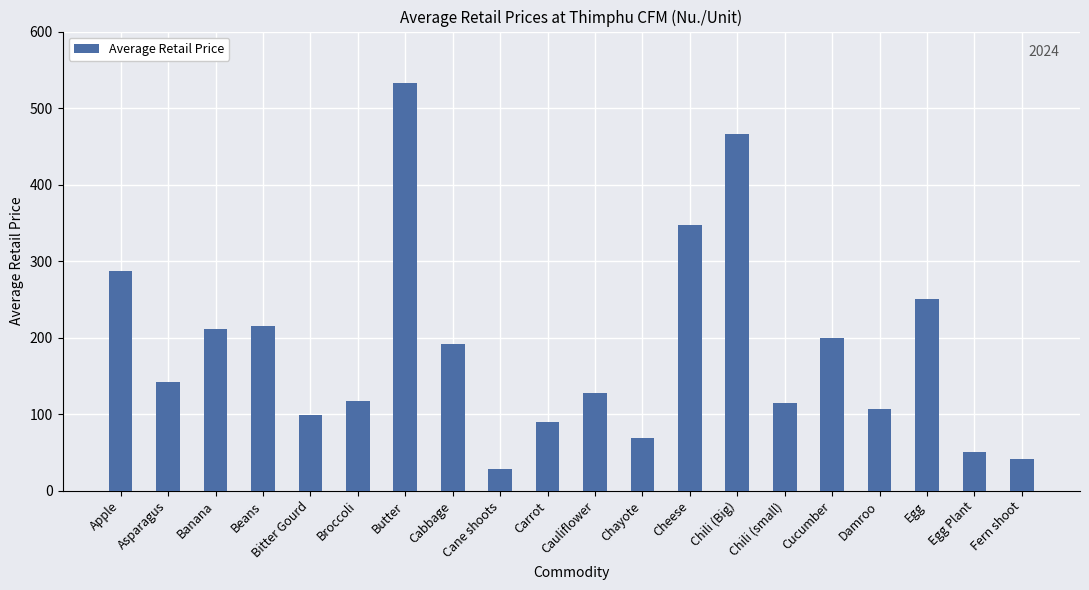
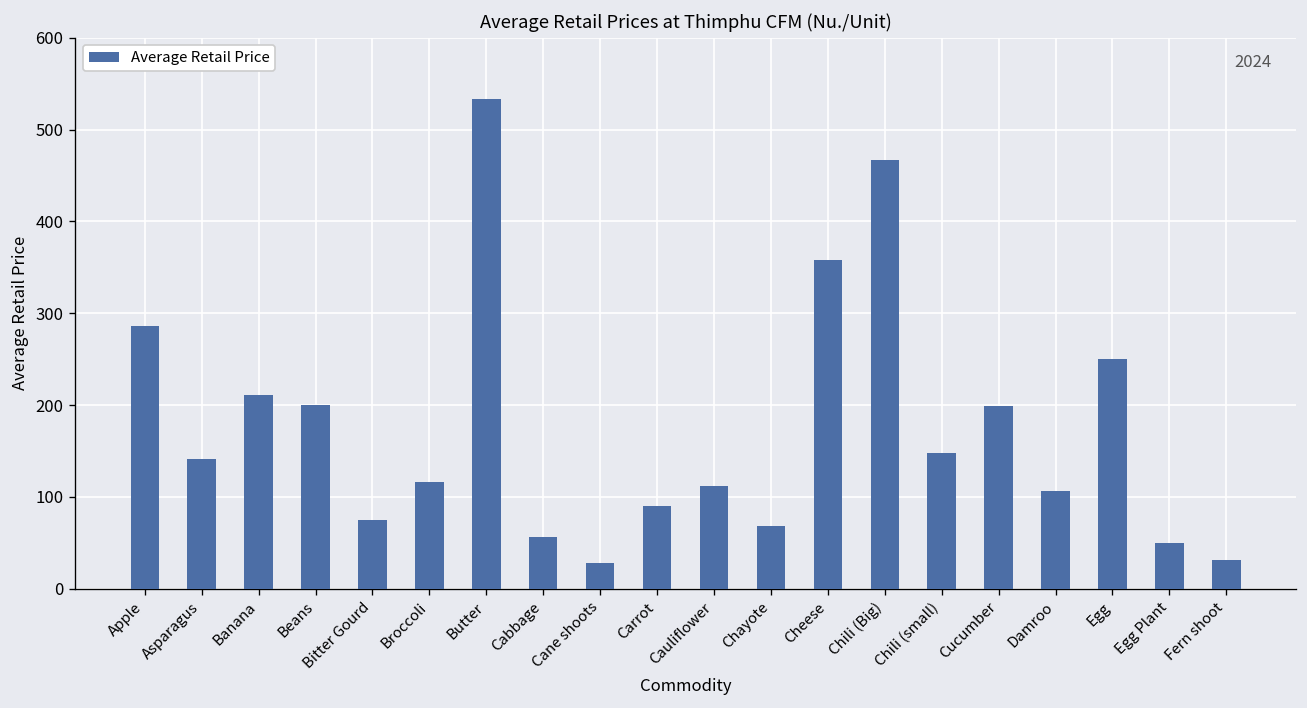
  {
    "Apple": 290,
    "Asparagus": 140,
    "Banana": 210,
-   "Beans": 220,
-   "Bitter Gourd": 100,
+   "Beans": 200,
+   "Bitter Gourd": 80,
    "Broccoli": 120,
    "Butter": 530,
-   "Cabbage": 190,
+   "Cabbage": 60,
    "Cane shoots": 30,
    "Carrot": 90,
-   "Cauliflower": 130,
+   "Cauliflower": 110,
    "Chayote": 70,
-   "Cheese": 350,
+   "Cheese": 360,
    "Chili (Big)": 470,
-   "Chili (small)": 110,
+   "Chili (small)": 150,
    "Cucumber": 200,
    "Damroo": 110,
    "Egg": 250,
    "Egg Plant": 50,
-   "Fern shoot": 40
+   "Fern shoot": 30
  }
